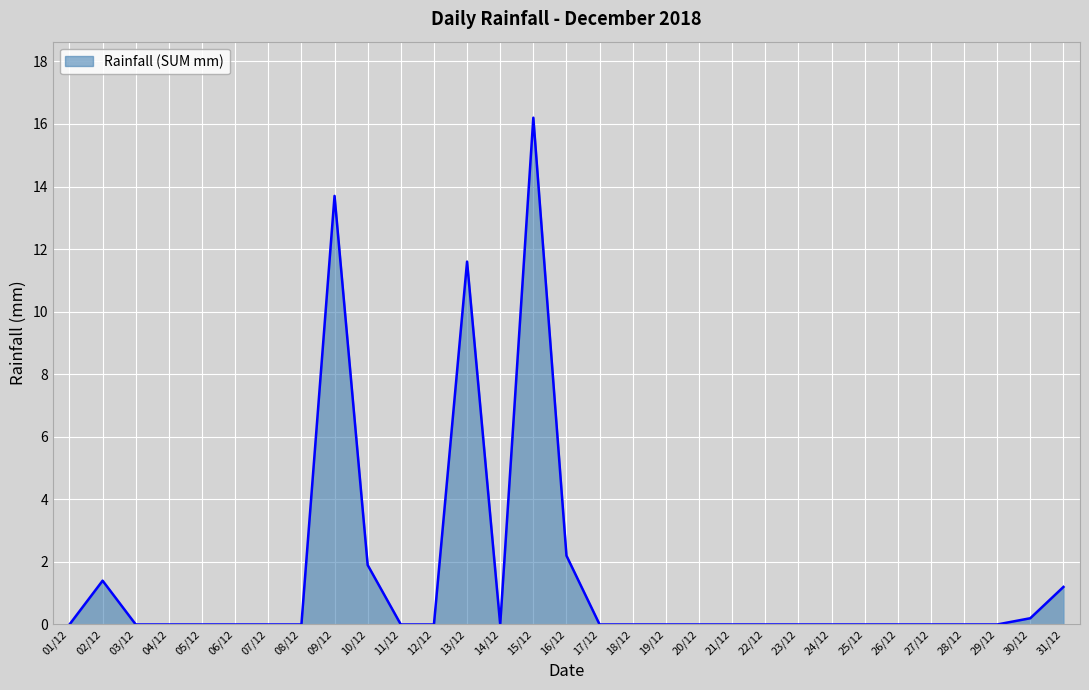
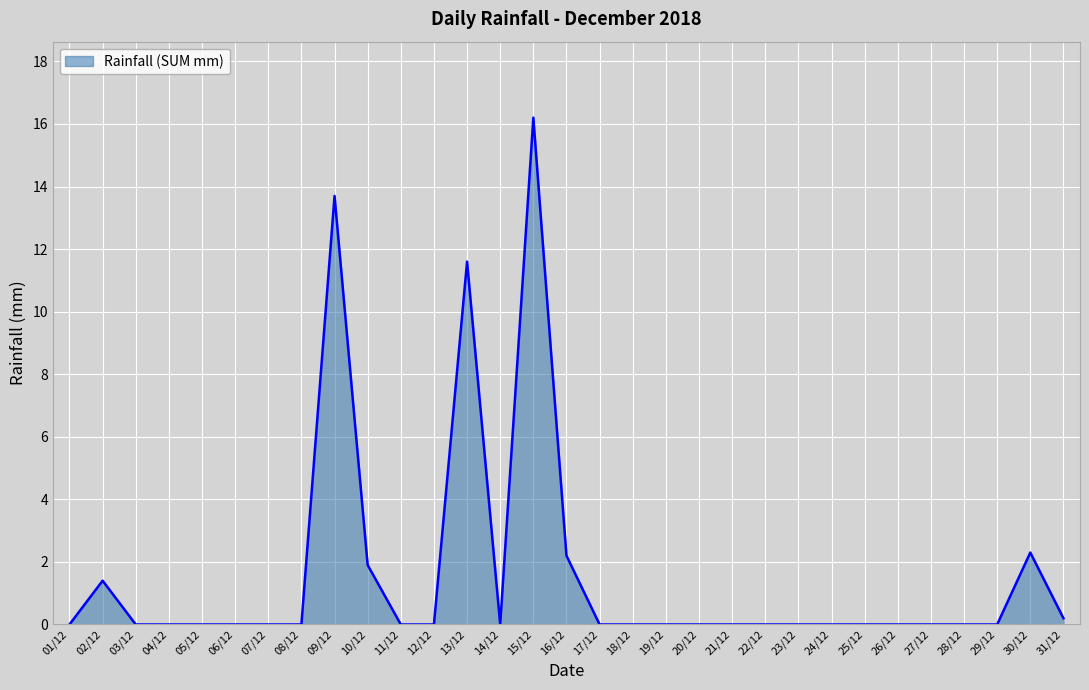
  {
    "01/12": 0.0,
    "02/12": 1.4,
    "03/12": 0.0,
    "04/12": 0.0,
    "05/12": 0.0,
    "06/12": 0.0,
    "07/12": 0.0,
    "08/12": 0.0,
    "09/12": 13.7,
    "10/12": 1.9,
    "11/12": 0.0,
    "12/12": 0.0,
    "13/12": 11.6,
    "14/12": 0.0,
    "15/12": 16.2,
    "16/12": 2.2,
    "17/12": 0.0,
    "18/12": 0.0,
    "19/12": 0.0,
    "20/12": 0.0,
    "21/12": 0.0,
    "22/12": 0.0,
    "23/12": 0.0,
    "24/12": 0.0,
    "25/12": 0.0,
    "26/12": 0.0,
    "27/12": 0.0,
    "28/12": 0.0,
    "29/12": 0.0,
-   "30/12": 0.2,
-   "31/12": 1.2
+   "30/12": 2.3,
+   "31/12": 0.2
  }
